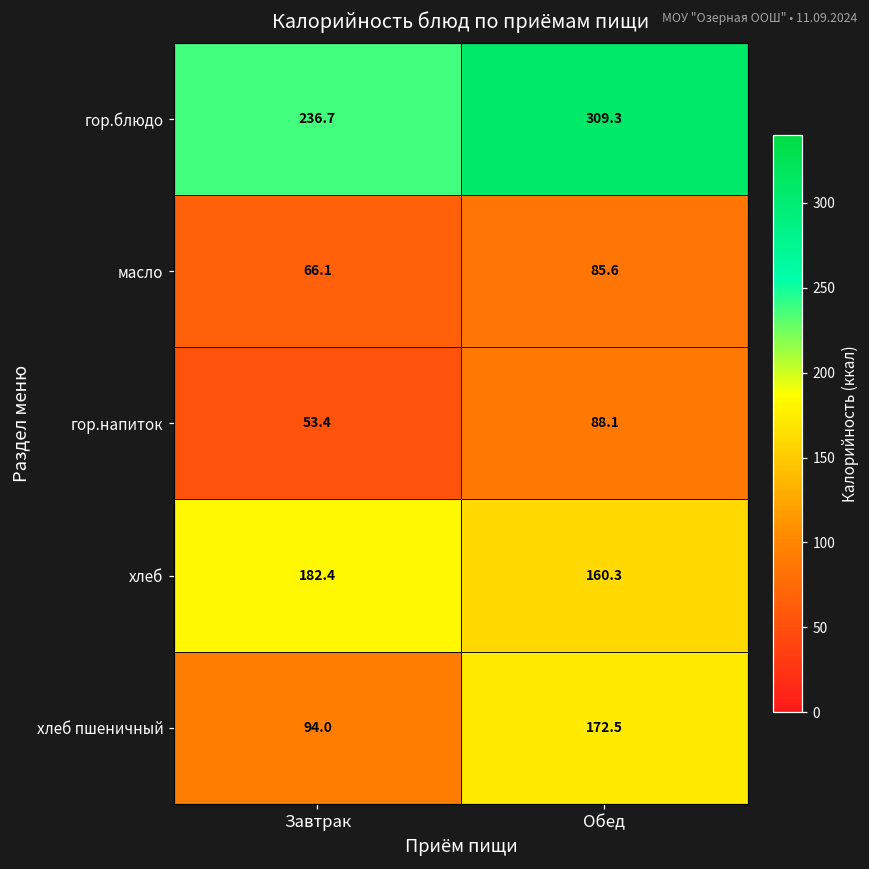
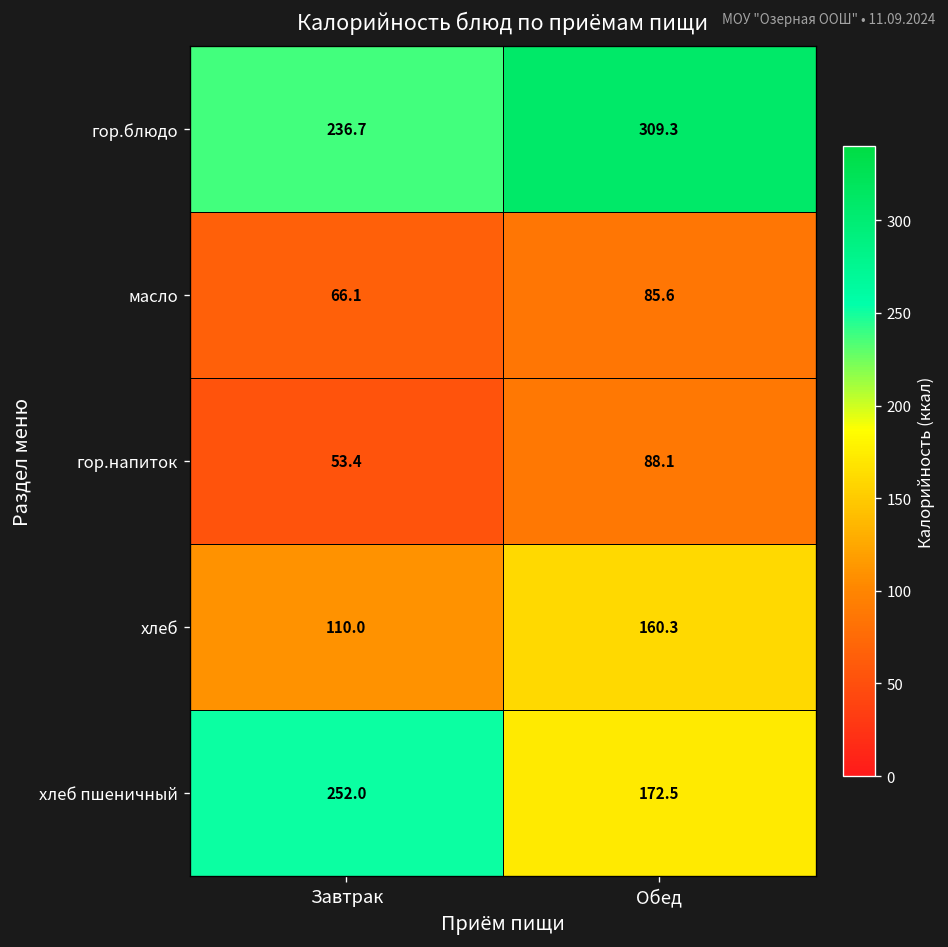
  {
    "гор.блюдо": {
      "Завтрак": 236.7,
      "Обед": 309.3
    },
    "масло": {
      "Завтрак": 66.1,
      "Обед": 85.6
    },
    "гор.напиток": {
      "Завтрак": 53.4,
      "Обед": 88.1
    },
    "хлеб": {
-     "Завтрак": 182.4,
+     "Завтрак": 110.0,
      "Обед": 160.3
    },
    "хлеб пшеничный": {
-     "Завтрак": 94.0,
+     "Завтрак": 252.0,
      "Обед": 172.5
    }
  }
